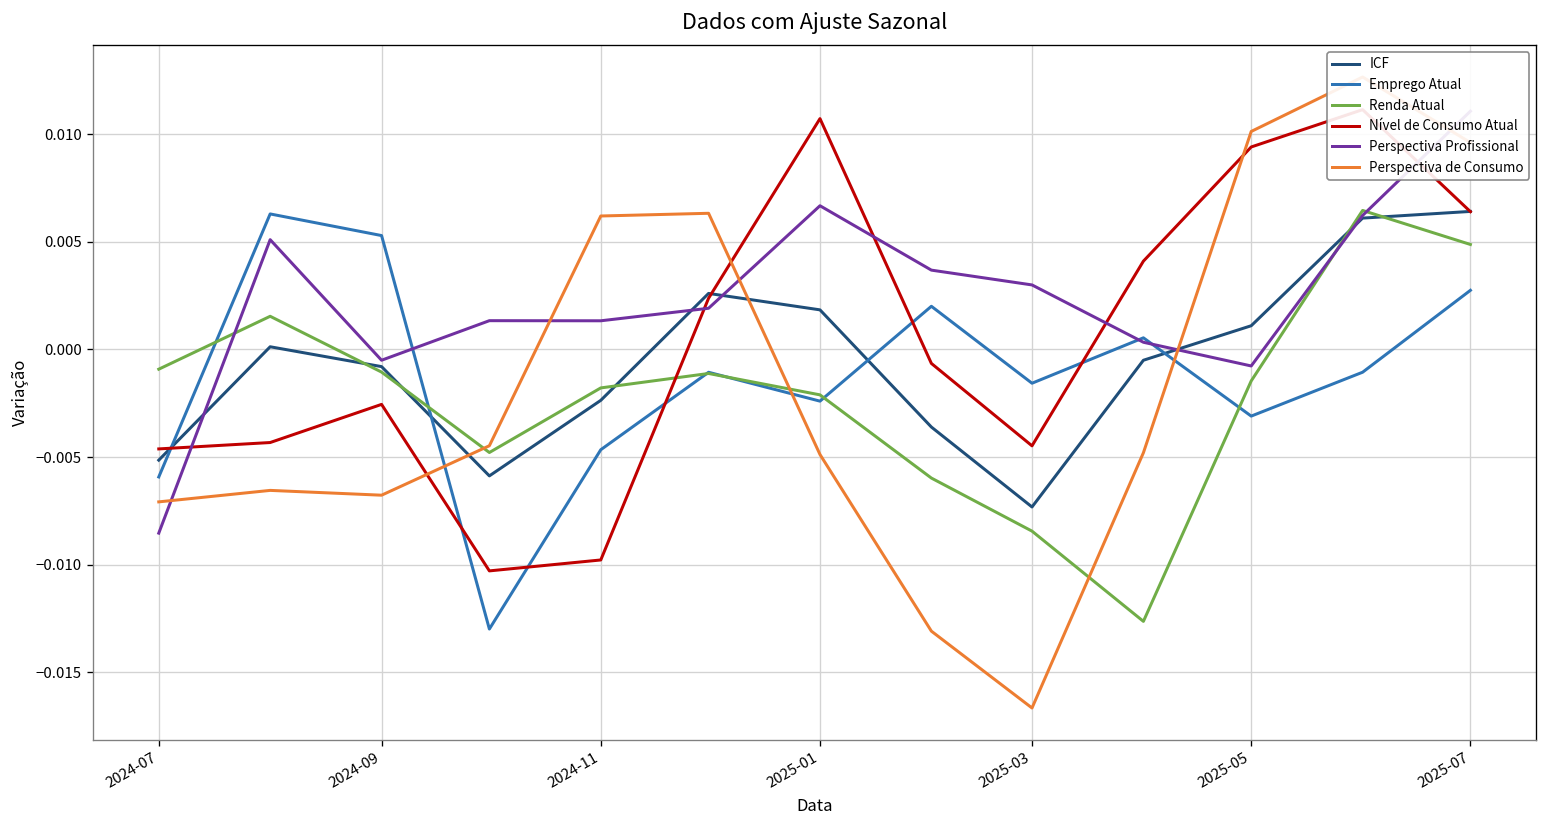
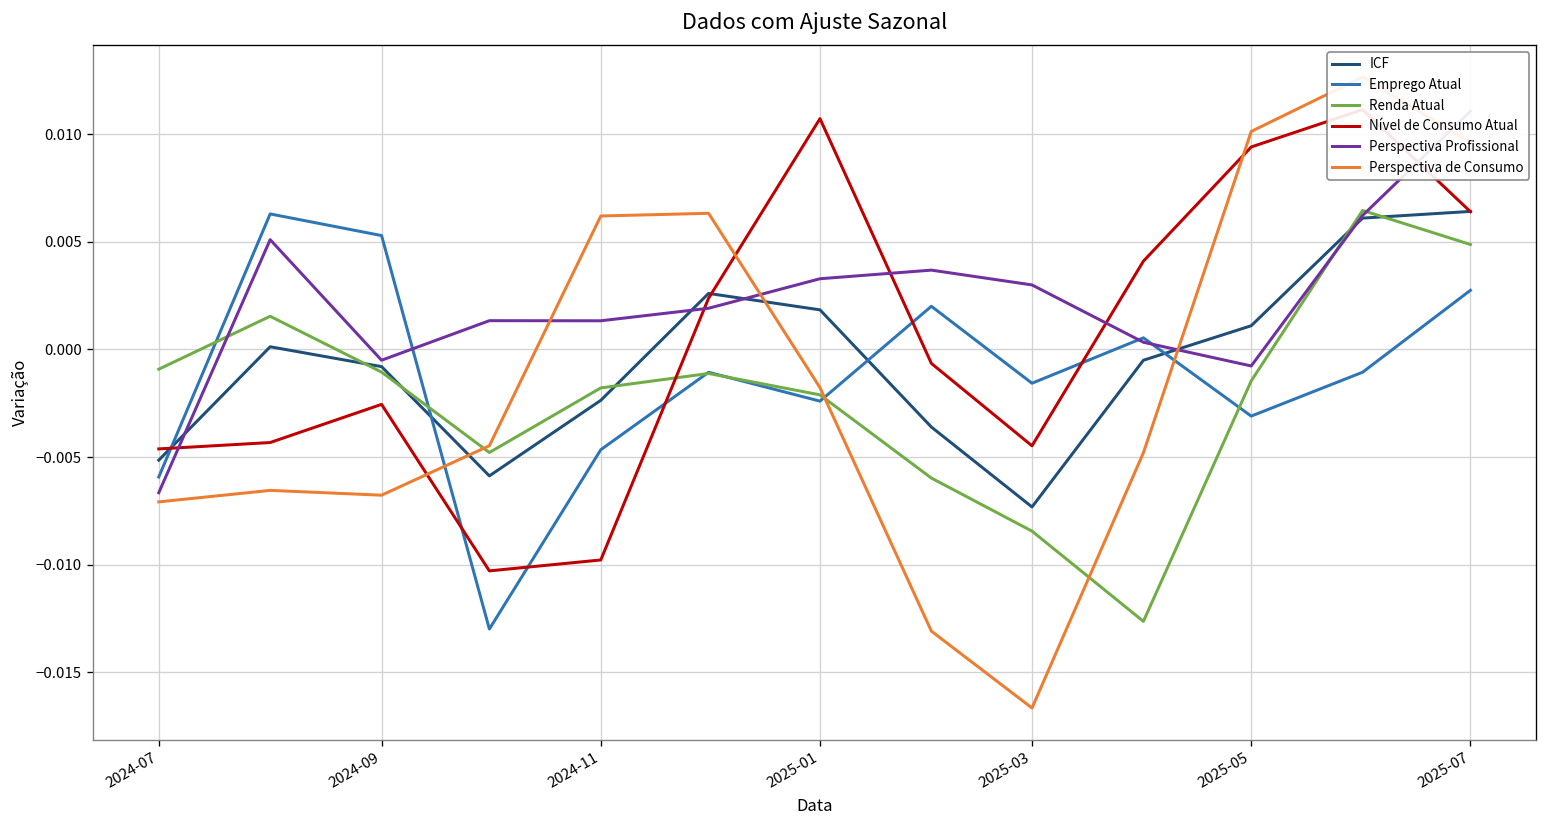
  {
    "ICF": {
      "2024-07": -0.0051,
      "2024-09": -0.0008,
      "2024-11": -0.0024,
      "2025-01": 0.0018,
      "2025-03": -0.0073,
      "2025-05": 0.0011
    },
    "Emprego Atual": {
      "2024-07": -0.0059,
      "2024-09": 0.0053,
      "2024-11": -0.0047,
      "2025-01": -0.0024,
      "2025-03": -0.0016,
      "2025-05": -0.0031,
      "2025-07": 0.0028
    },
    "Renda Atual": {
      "2024-07": -0.0009,
      "2024-09": -0.0011,
      "2024-11": -0.0018,
      "2025-01": -0.0021,
      "2025-03": -0.0084,
      "2025-05": -0.0015,
      "2025-07": 0.0049
    },
    "Nível de Consumo Atual": {
      "2024-07": -0.0046,
      "2024-09": -0.0026,
      "2024-11": -0.0098,
      "2025-01": 0.0107,
      "2025-03": -0.0045,
      "2025-05": 0.0094
    },
    "Perspectiva Profissional": {
-     "2024-07": -0.0085,
+     "2024-07": -0.0067,
      "2024-09": -0.0005,
      "2024-11": 0.0013,
-     "2025-01": 0.0067,
+     "2025-01": 0.0033,
      "2025-03": 0.0030,
      "2025-05": -0.0008
    },
    "Perspectiva de Consumo": {
      "2024-07": -0.0071,
      "2024-09": -0.0068,
      "2024-11": 0.0062,
-     "2025-01": -0.0049,
+     "2025-01": -0.0018,
      "2025-03": -0.0167,
      "2025-05": 0.0101
    }
  }
